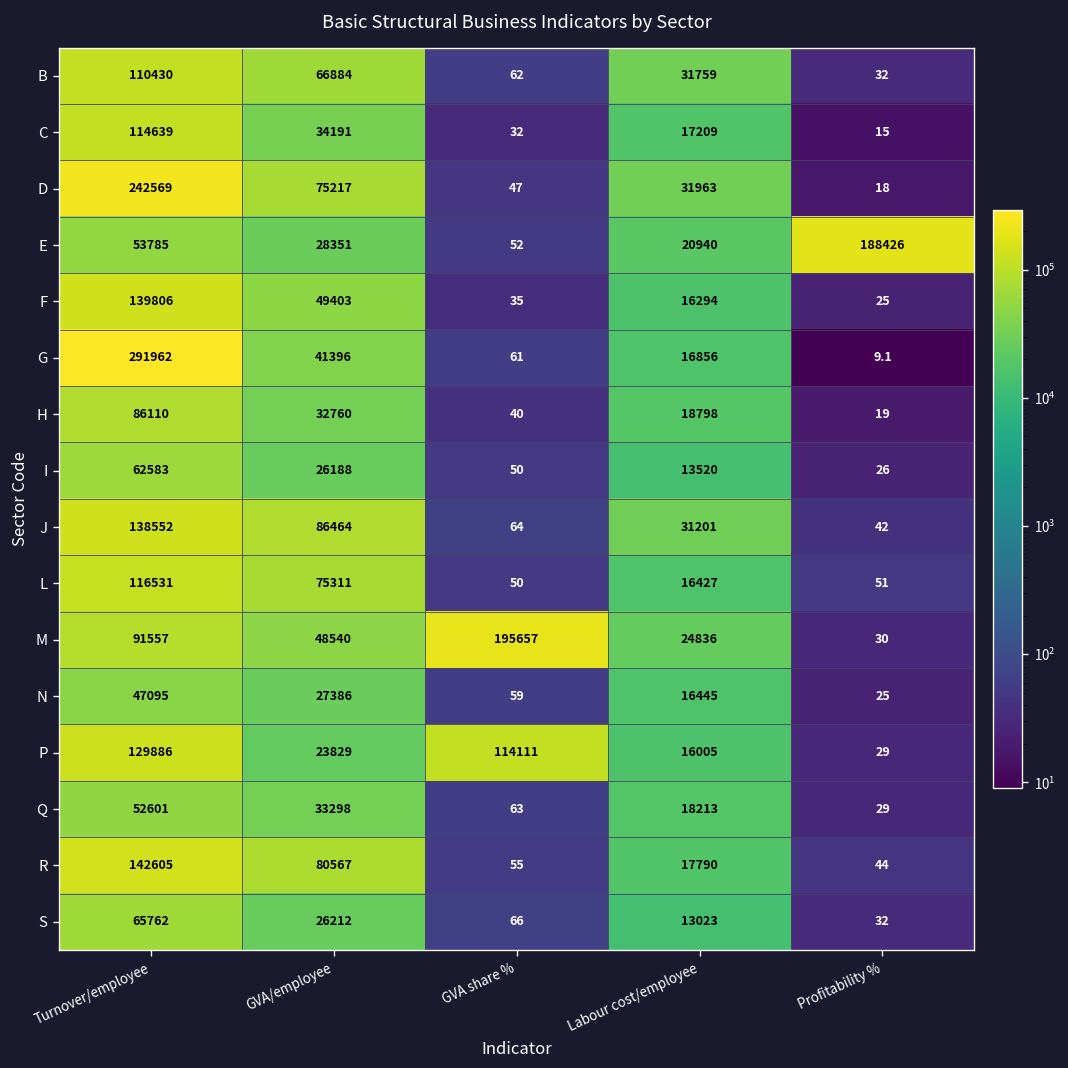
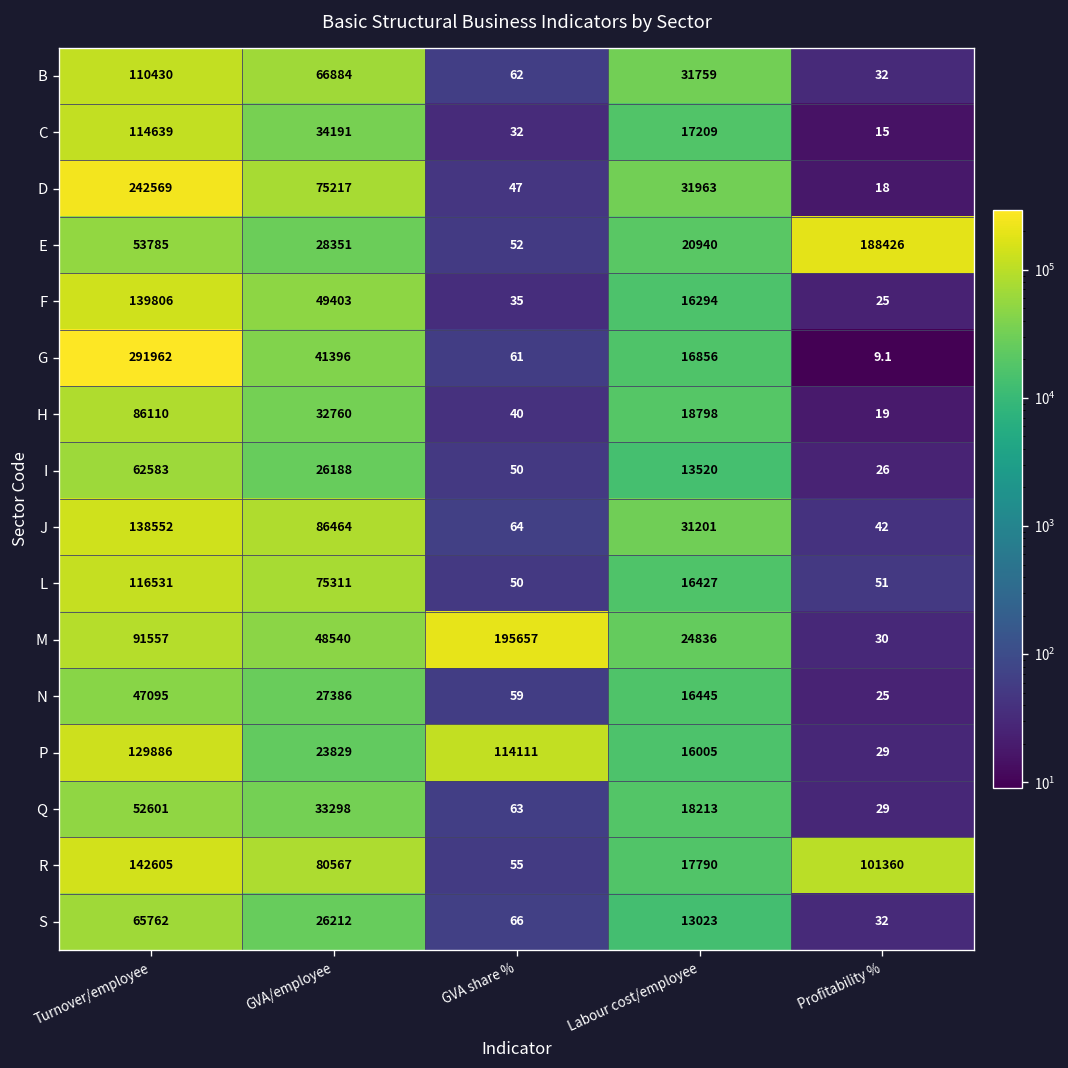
  {
    "B": {
      "Turnover/employee": 110430,
      "GVA/employee": 66884,
      "GVA share %": 62,
      "Labour cost/employee": 31759,
      "Profitability %": 32
    },
    "C": {
      "Turnover/employee": 114639,
      "GVA/employee": 34191,
      "GVA share %": 32,
      "Labour cost/employee": 17209,
      "Profitability %": 15
    },
    "D": {
      "Turnover/employee": 242569,
      "GVA/employee": 75217,
      "GVA share %": 47,
      "Labour cost/employee": 31963,
      "Profitability %": 18
    },
    "E": {
      "Turnover/employee": 53785,
      "GVA/employee": 28351,
      "GVA share %": 52,
      "Labour cost/employee": 20940,
      "Profitability %": 188426
    },
    "F": {
      "Turnover/employee": 139806,
      "GVA/employee": 49403,
      "GVA share %": 35,
      "Labour cost/employee": 16294,
      "Profitability %": 25
    },
    "G": {
      "Turnover/employee": 291962,
      "GVA/employee": 41396,
      "GVA share %": 61,
      "Labour cost/employee": 16856,
      "Profitability %": 9.1
    },
    "H": {
      "Turnover/employee": 86110,
      "GVA/employee": 32760,
      "GVA share %": 40,
      "Labour cost/employee": 18798,
      "Profitability %": 19
    },
    "I": {
      "Turnover/employee": 62583,
      "GVA/employee": 26188,
      "GVA share %": 50,
      "Labour cost/employee": 13520,
      "Profitability %": 26
    },
    "J": {
      "Turnover/employee": 138552,
      "GVA/employee": 86464,
      "GVA share %": 64,
      "Labour cost/employee": 31201,
      "Profitability %": 42
    },
    "L": {
      "Turnover/employee": 116531,
      "GVA/employee": 75311,
      "GVA share %": 50,
      "Labour cost/employee": 16427,
      "Profitability %": 51
    },
    "M": {
      "Turnover/employee": 91557,
      "GVA/employee": 48540,
      "GVA share %": 195657,
      "Labour cost/employee": 24836,
      "Profitability %": 30
    },
    "N": {
      "Turnover/employee": 47095,
      "GVA/employee": 27386,
      "GVA share %": 59,
      "Labour cost/employee": 16445,
      "Profitability %": 25
    },
    "P": {
      "Turnover/employee": 129886,
      "GVA/employee": 23829,
      "GVA share %": 114111,
      "Labour cost/employee": 16005,
      "Profitability %": 29
    },
    "Q": {
      "Turnover/employee": 52601,
      "GVA/employee": 33298,
      "GVA share %": 63,
      "Labour cost/employee": 18213,
      "Profitability %": 29
    },
    "R": {
      "Turnover/employee": 142605,
      "GVA/employee": 80567,
      "GVA share %": 55,
      "Labour cost/employee": 17790,
-     "Profitability %": 44
+     "Profitability %": 101360
    },
    "S": {
      "Turnover/employee": 65762,
      "GVA/employee": 26212,
      "GVA share %": 66,
      "Labour cost/employee": 13023,
      "Profitability %": 32
    }
  }
